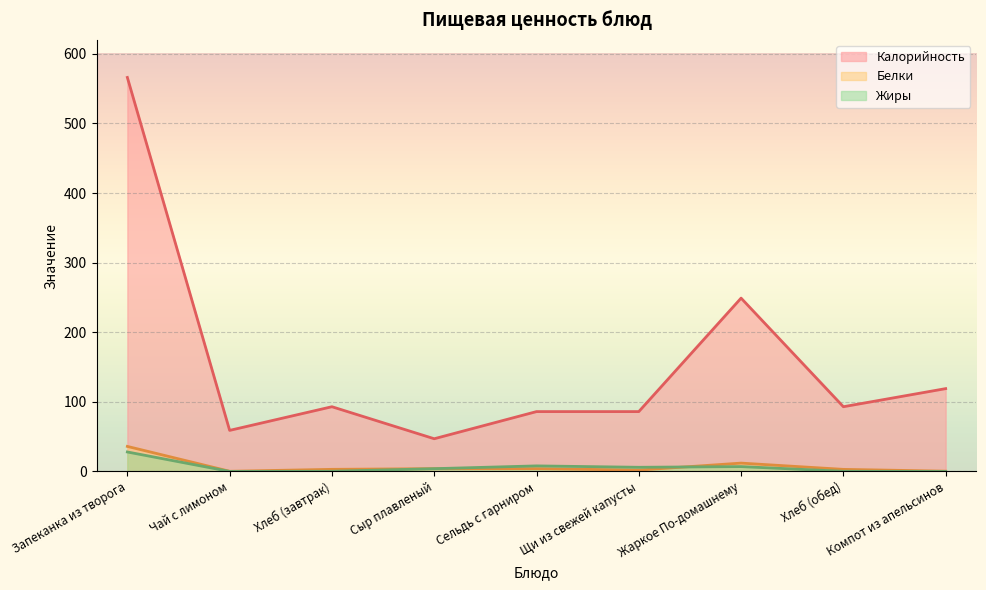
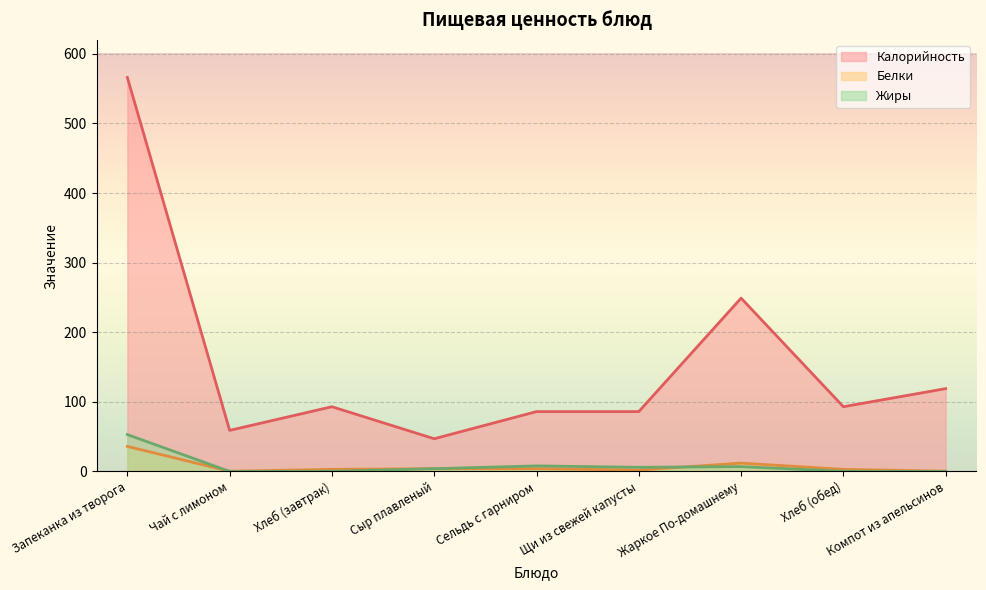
  {
    "Жиры": {
-     "Запеканка из творога": 30,
+     "Запеканка из творога": 50,
      "Сельдь с гарниром": 10,
      "Щи из свежей капусты": 10,
      "Жаркое По-домашнему": 10
    }
  }
